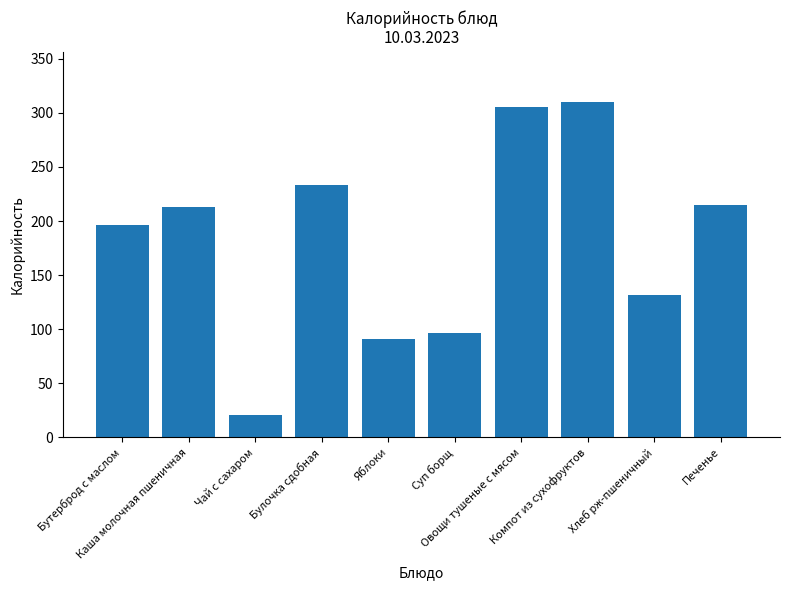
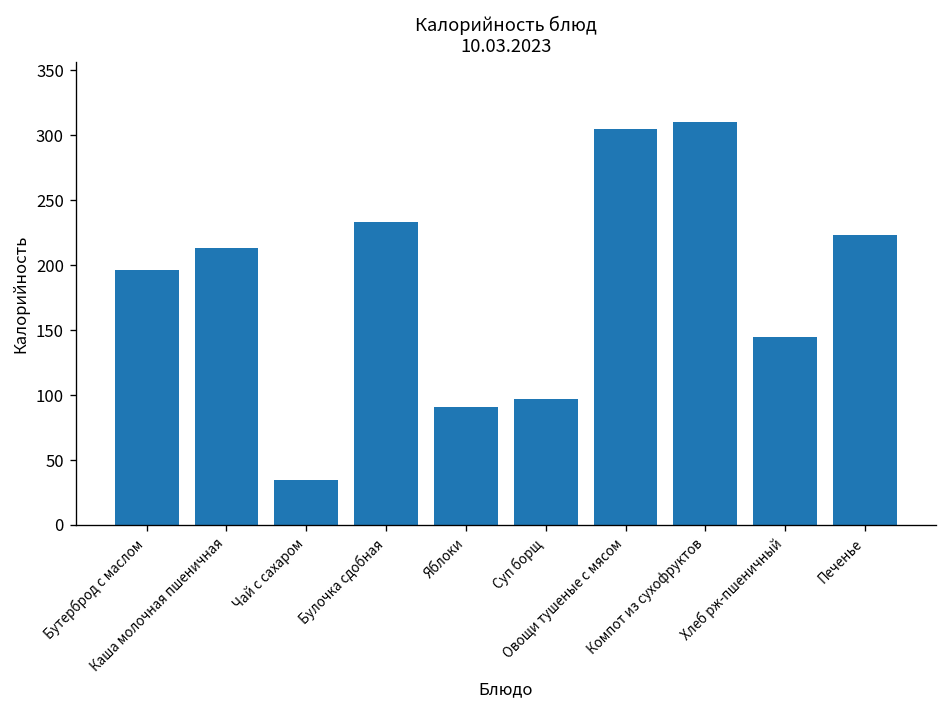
  {
    "Бутерброд с маслом": 196,
    "Каша молочная пшеничная": 213,
-   "Чай с сахаром": 21,
+   "Чай с сахаром": 35,
    "Булочка сдобная": 233,
    "Яблоки": 91,
    "Суп борщ": 97,
    "Овощи тушеные с мясом": 305,
    "Компот из сухофруктов": 310,
-   "Хлеб рж-пшеничный": 132,
-   "Печенье": 215
+   "Хлеб рж-пшеничный": 145,
+   "Печенье": 223
  }
